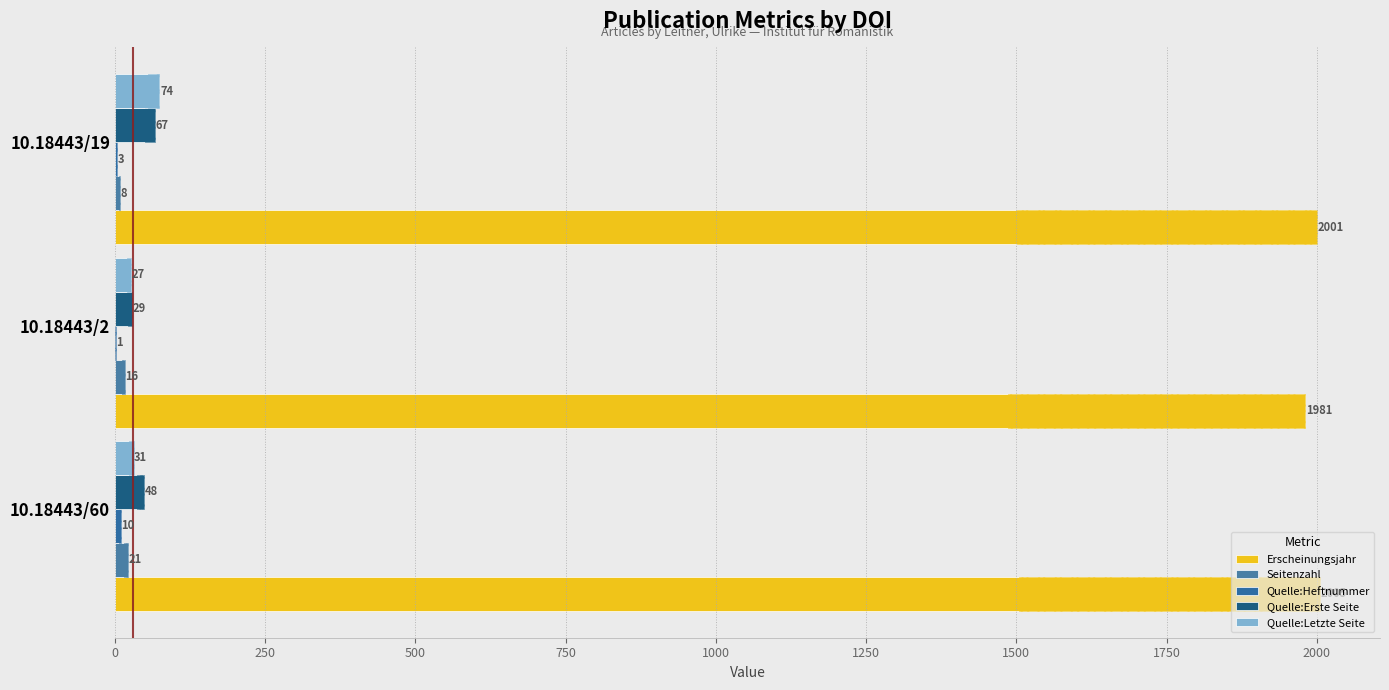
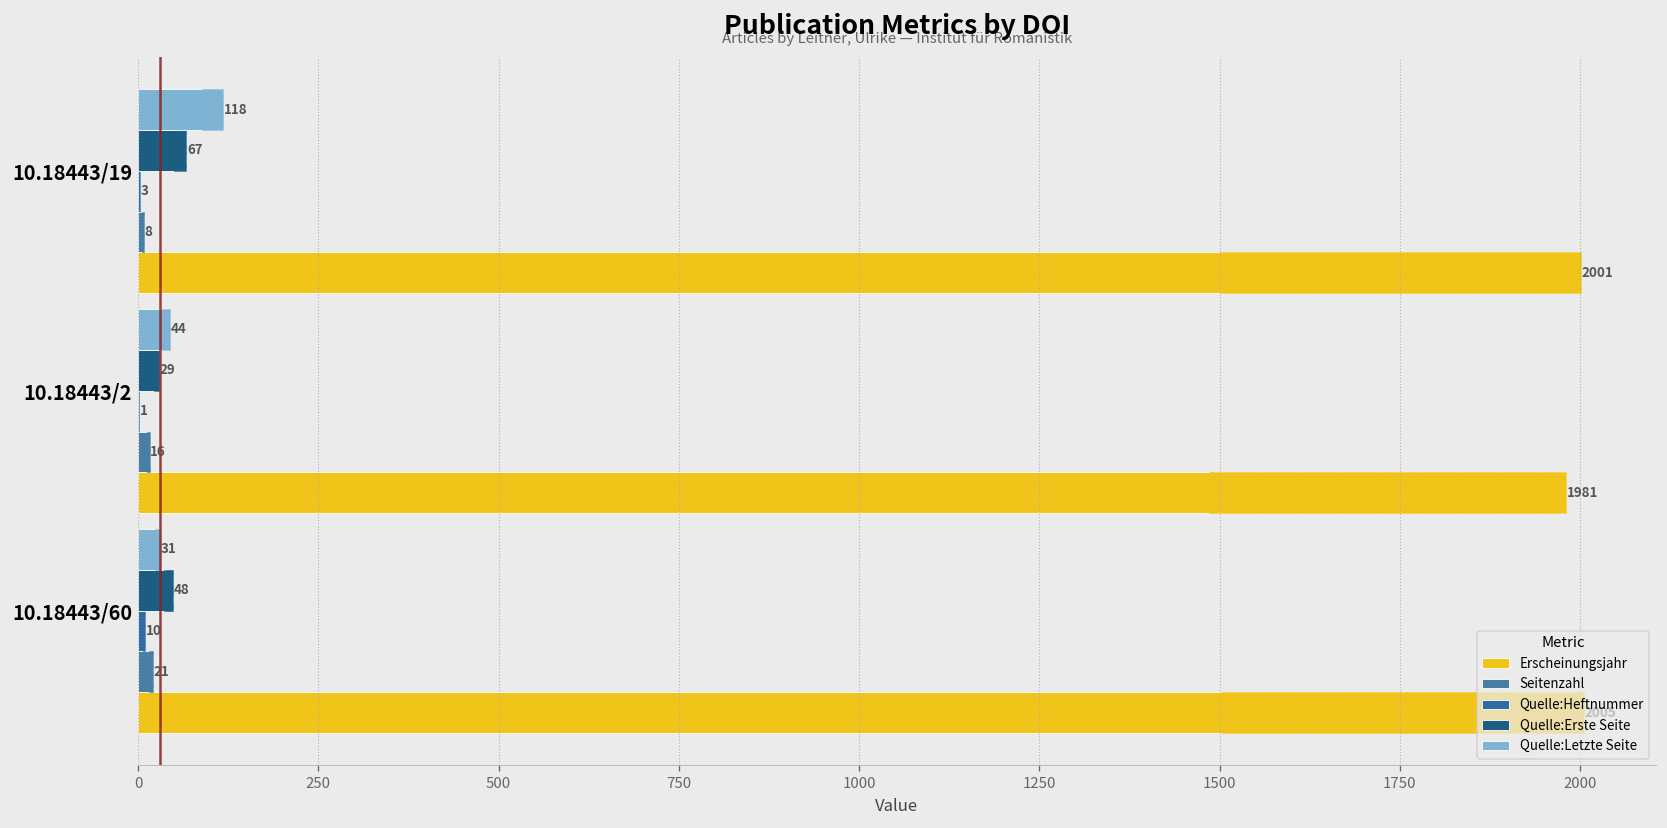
  {
    "Erscheinungsjahr": {
      "10.18443/19": 2001,
      "10.18443/2": 1981
    },
    "Quelle:Letzte Seite": {
-     "10.18443/19": 74,
-     "10.18443/2": 27,
+     "10.18443/19": 118,
+     "10.18443/2": 44,
      "10.18443/60": 31
    }
  }
